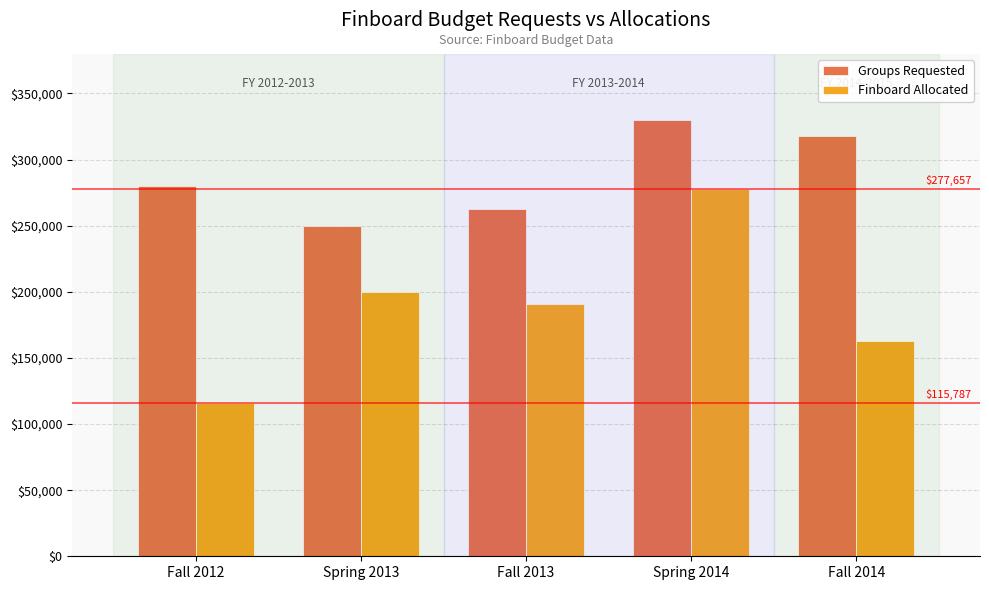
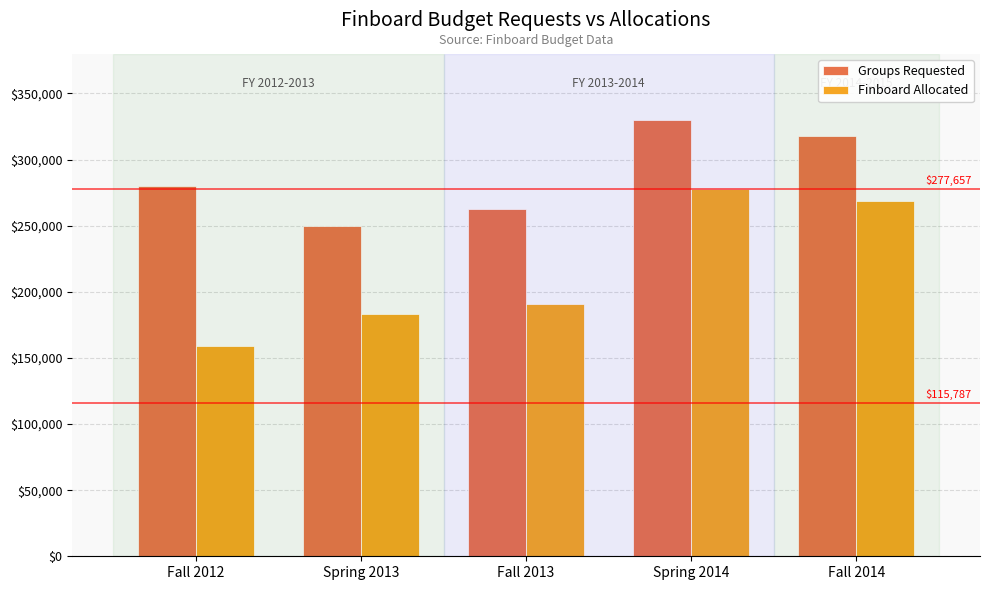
  {
    "Groups Requested": {
      "Fall 2012": "$280,000",
      "Spring 2013": "$250,000",
      "Fall 2013": "$263,000",
      "Spring 2014": "$330,000",
      "Fall 2014": "$318,000"
    },
    "Finboard Allocated": {
-     "Fall 2012": "$116,000",
-     "Spring 2013": "$200,000",
+     "Fall 2012": "$159,000",
+     "Spring 2013": "$183,000",
      "Fall 2013": "$191,000",
      "Spring 2014": "$278,000",
-     "Fall 2014": "$163,000"
+     "Fall 2014": "$268,000"
    }
  }
